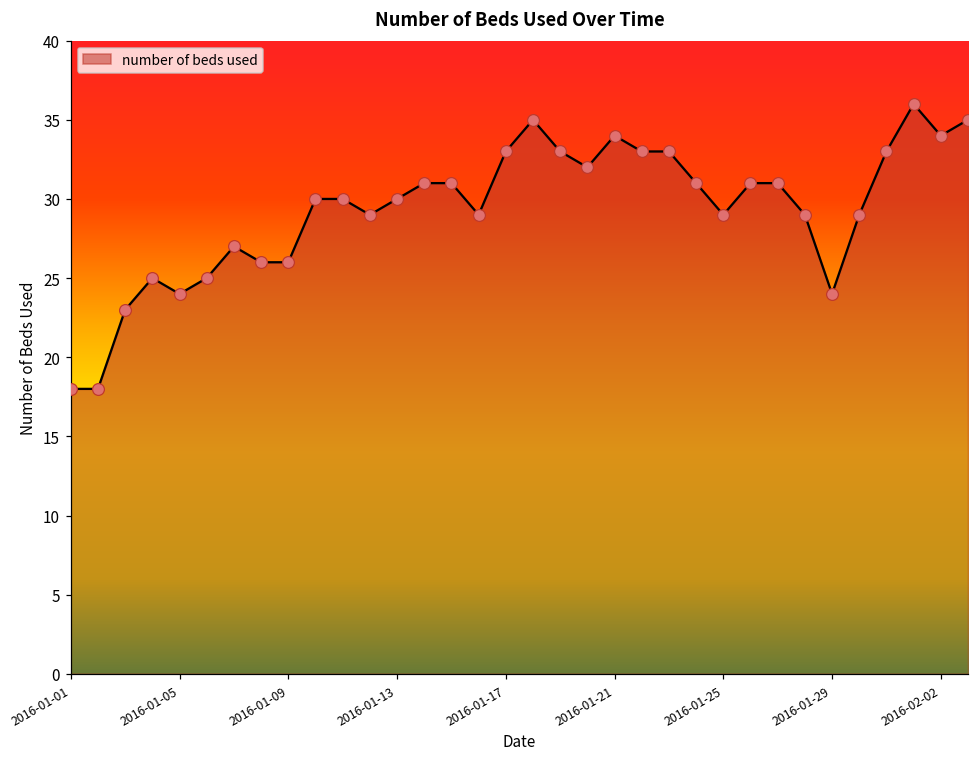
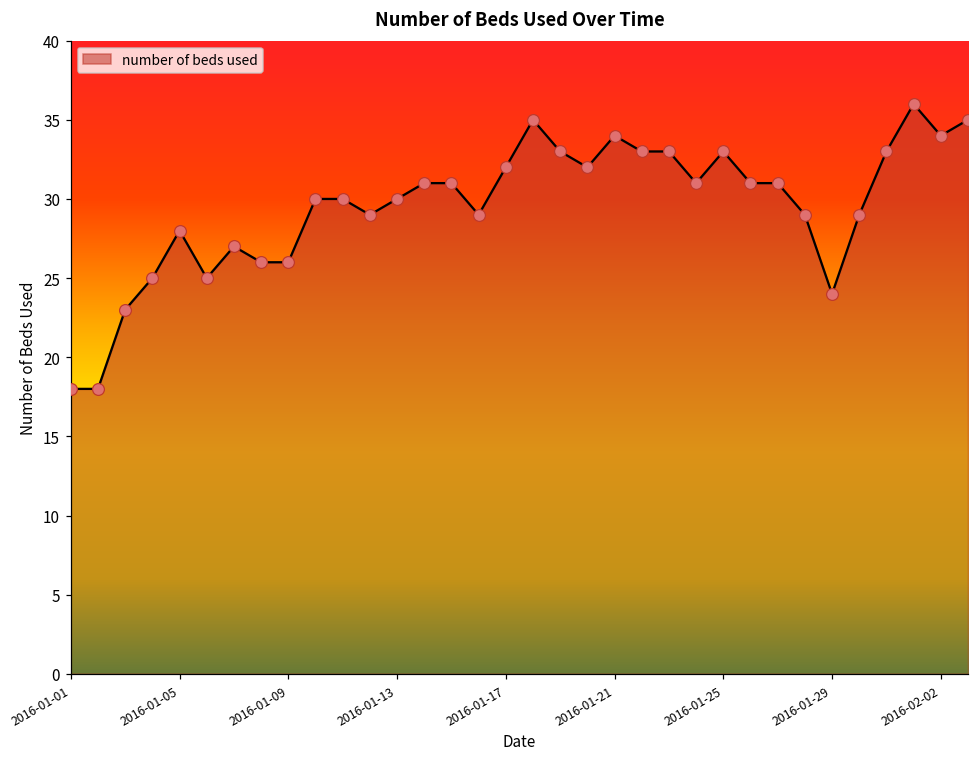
  {
    "2016-01-01": 18,
-   "2016-01-05": 24,
+   "2016-01-05": 28,
    "2016-01-09": 26,
    "2016-01-13": 30,
-   "2016-01-17": 33,
+   "2016-01-17": 32,
    "2016-01-21": 34,
-   "2016-01-25": 29,
+   "2016-01-25": 33,
    "2016-01-29": 24,
    "2016-02-02": 34
  }
